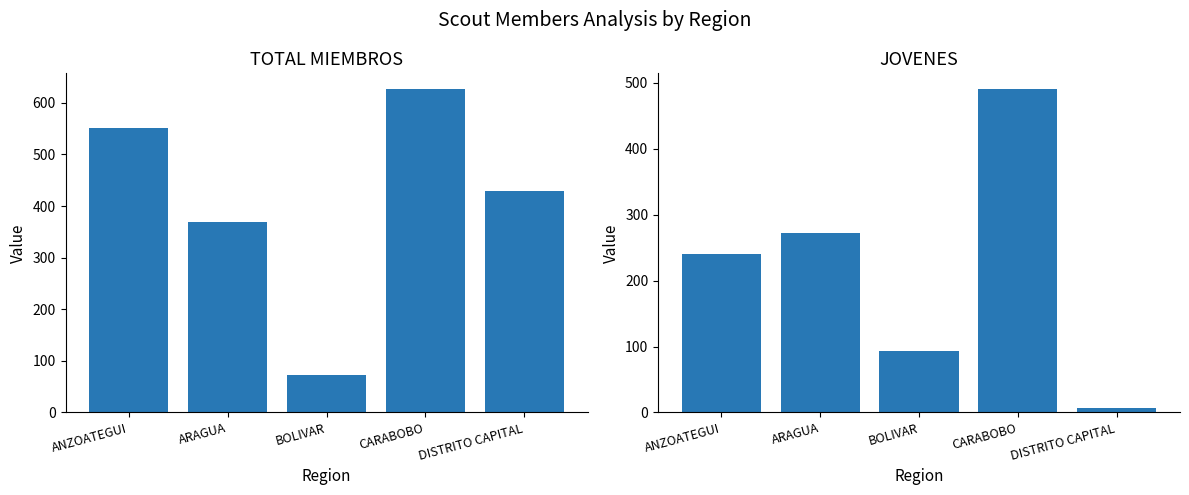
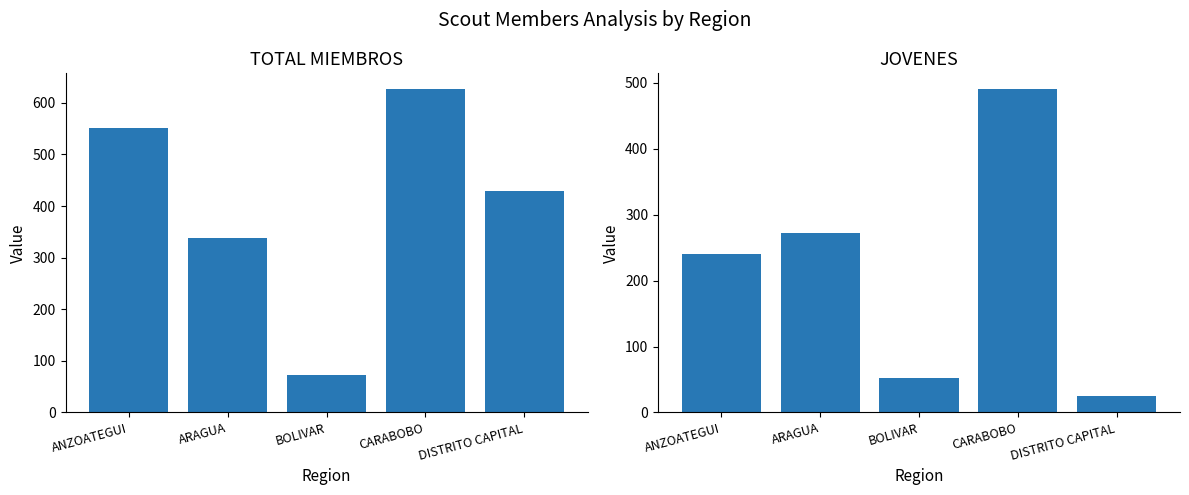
  {
    "TOTAL MIEMBROS": {
      "ANZOATEGUI": 550,
-     "ARAGUA": 370,
+     "ARAGUA": 340,
      "BOLIVAR": 70,
      "CARABOBO": 630,
      "DISTRITO CAPITAL": 430
    },
    "JOVENES": {
      "ANZOATEGUI": 240,
      "ARAGUA": 270,
-     "BOLIVAR": 90,
+     "BOLIVAR": 50,
      "CARABOBO": 490,
-     "DISTRITO CAPITAL": 10
+     "DISTRITO CAPITAL": 30
    }
  }
